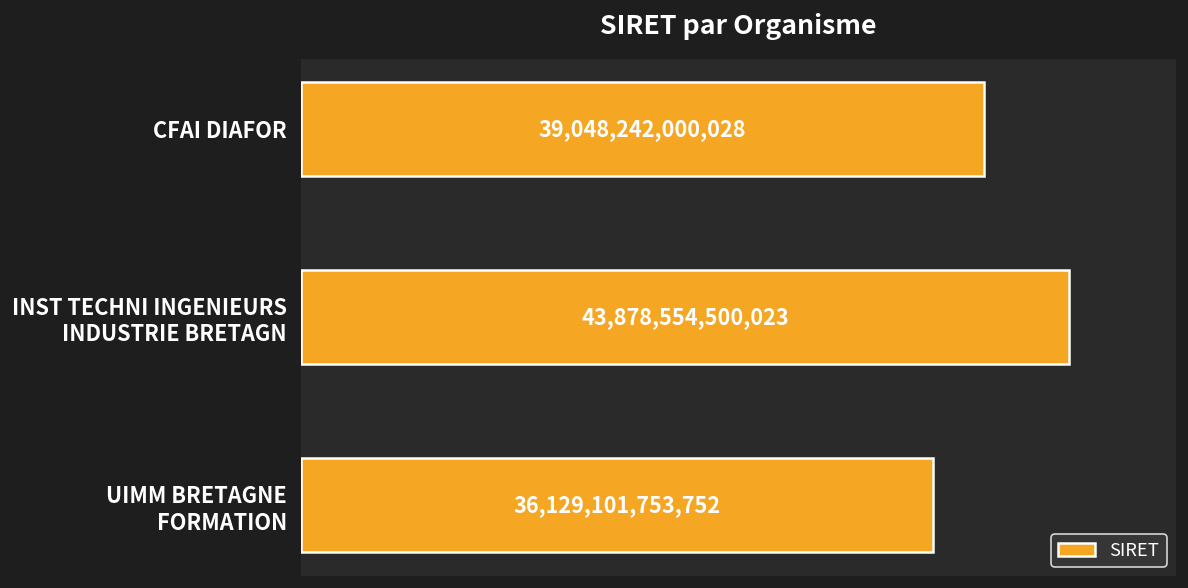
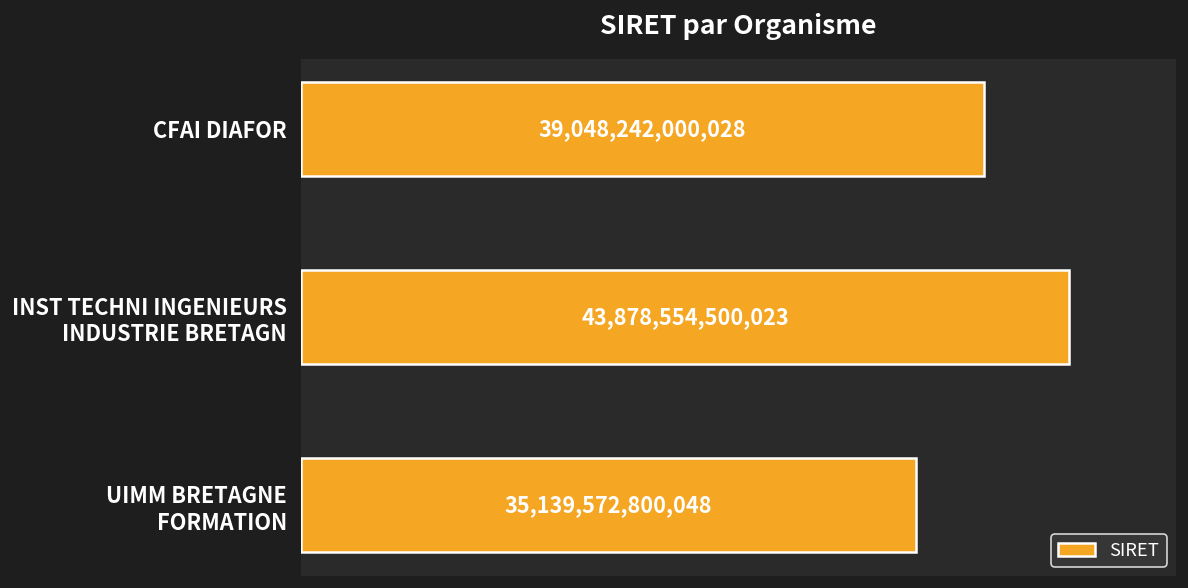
  {
    "CFAI DIAFOR": "39,048,242,000,028",
    "INST TECHNI INGENIEURS INDUSTRIE BRETAGN": "43,878,554,500,023",
-   "UIMM BRETAGNE FORMATION": "36,129,101,753,752"
+   "UIMM BRETAGNE FORMATION": "35,139,572,800,048"
  }
